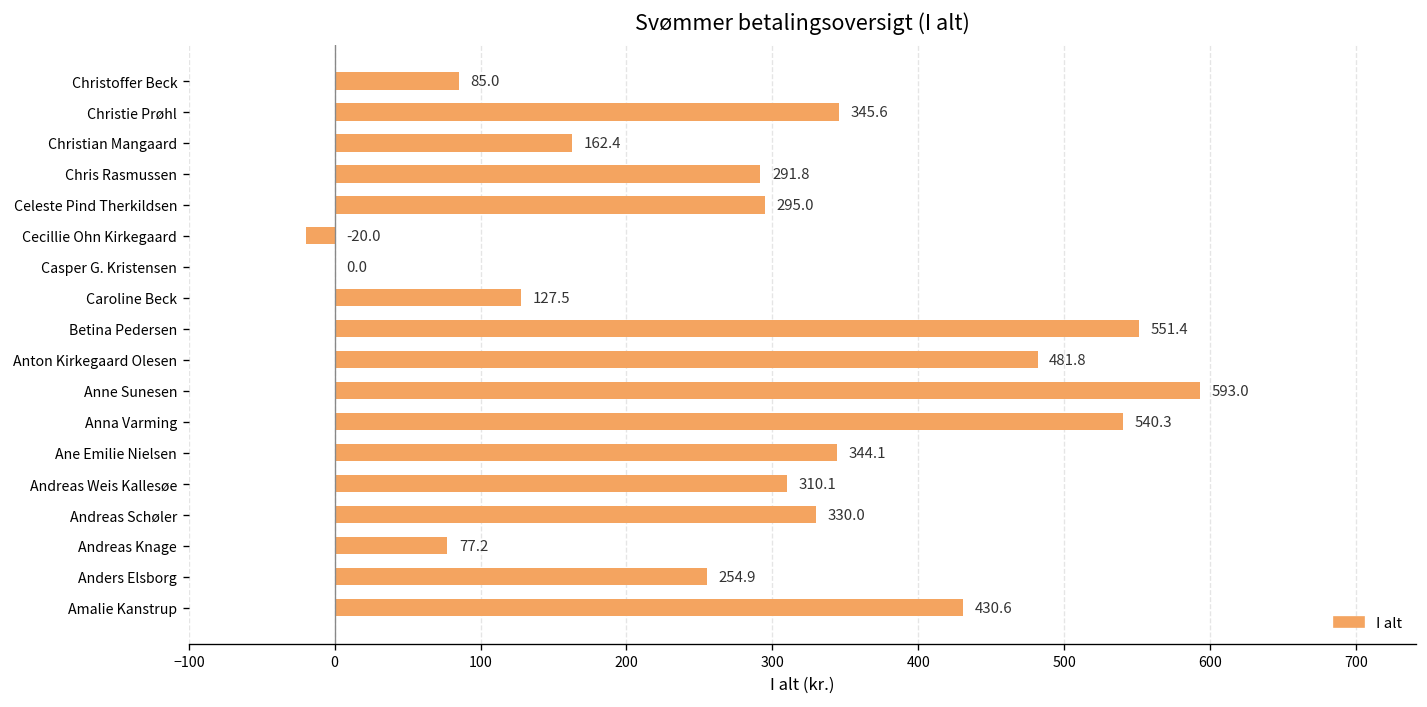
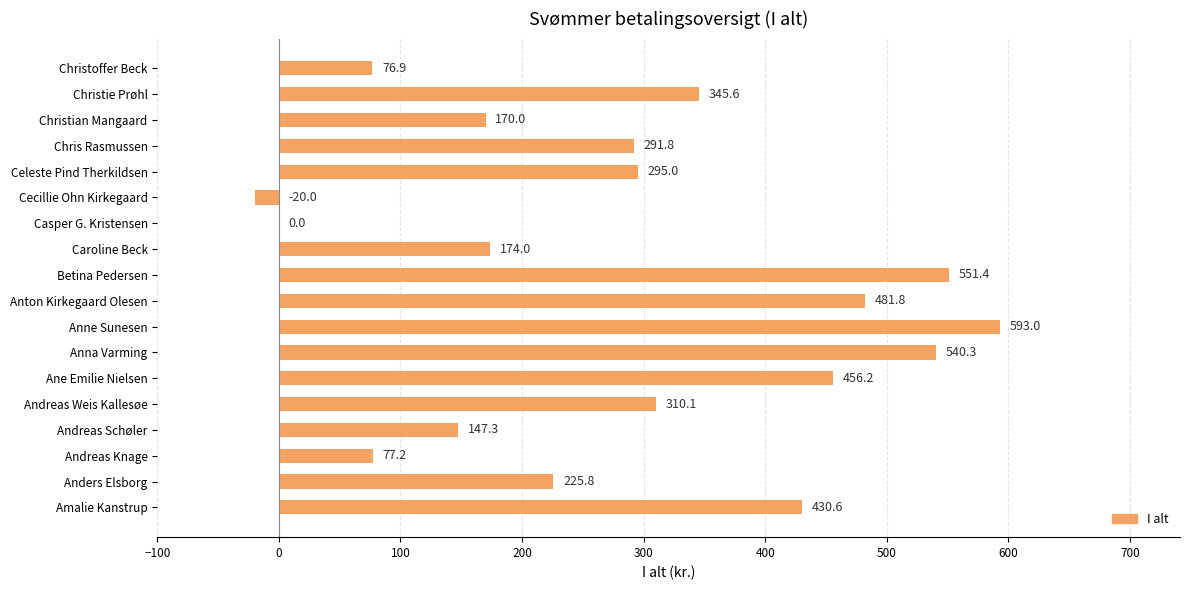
  {
-   "Christoffer Beck": 85.0,
+   "Christoffer Beck": 76.9,
    "Christie Prøhl": 345.6,
-   "Christian Mangaard": 162.4,
+   "Christian Mangaard": 170.0,
    "Chris Rasmussen": 291.8,
    "Celeste Pind Therkildsen": 295.0,
    "Casper G. Kristensen": 0.0,
-   "Caroline Beck": 127.5,
+   "Caroline Beck": 174.0,
    "Betina Pedersen": 551.4,
    "Anton Kirkegaard Olesen": 481.8,
    "Anne Sunesen": 593.0,
    "Anna Varming": 540.3,
-   "Ane Emilie Nielsen": 344.1,
+   "Ane Emilie Nielsen": 456.2,
    "Andreas Weis Kallesøe": 310.1,
-   "Andreas Schøler": 330.0,
+   "Andreas Schøler": 147.3,
    "Andreas Knage": 77.2,
-   "Anders Elsborg": 254.9,
+   "Anders Elsborg": 225.8,
    "Amalie Kanstrup": 430.6
  }
